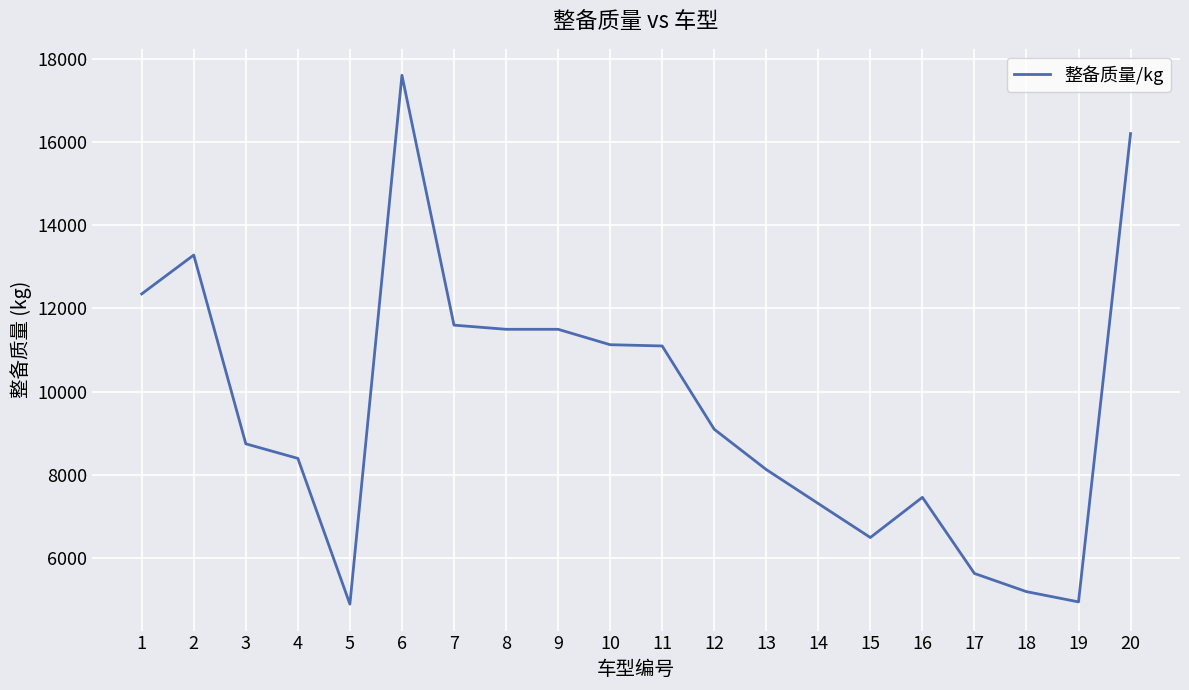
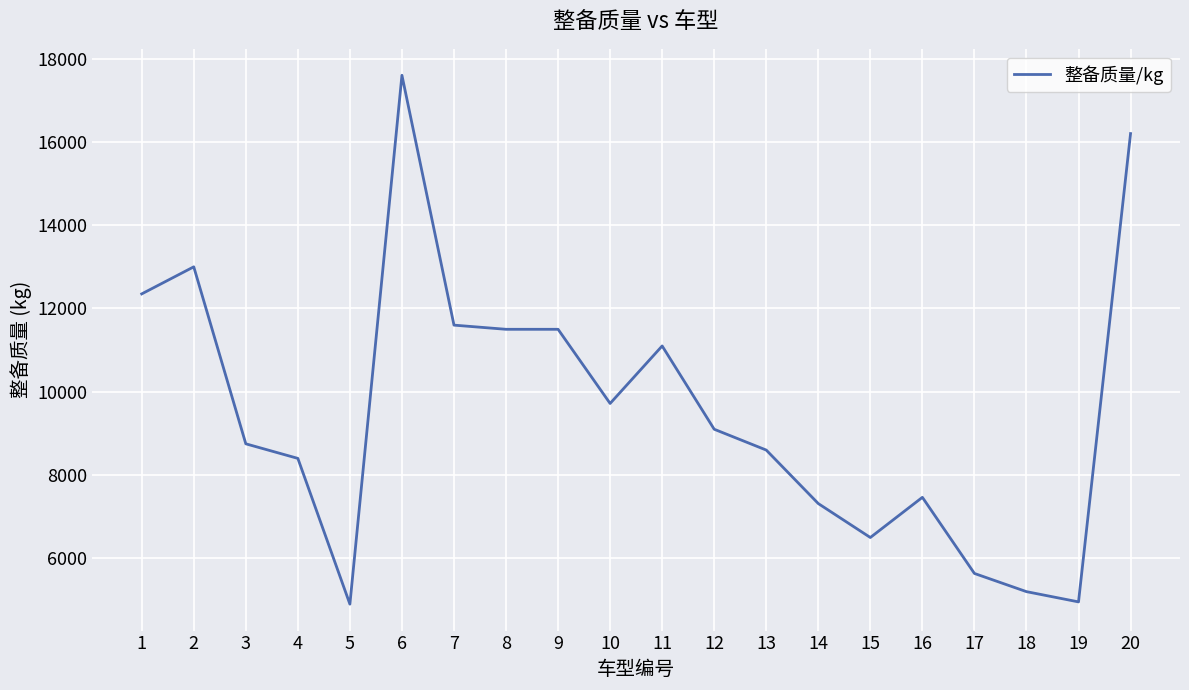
  {
    "1": 12400,
-   "2": 13300,
+   "2": 13000,
    "3": 8800,
    "4": 8400,
    "5": 4900,
    "6": 17600,
    "7": 11600,
    "8": 11500,
    "9": 11500,
-   "10": 11100,
+   "10": 9700,
    "11": 11100,
    "12": 9100,
-   "13": 8100,
+   "13": 8600,
    "14": 7300,
    "15": 6500,
    "16": 7500,
    "17": 5600,
    "18": 5200,
    "19": 5000,
    "20": 16200
  }
